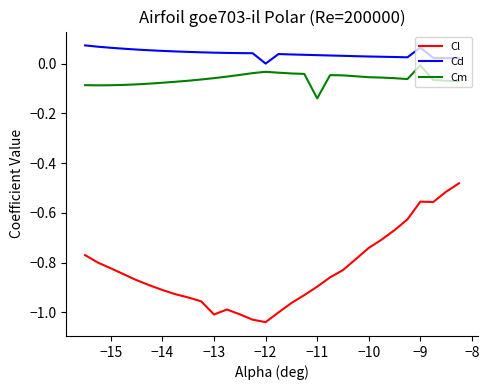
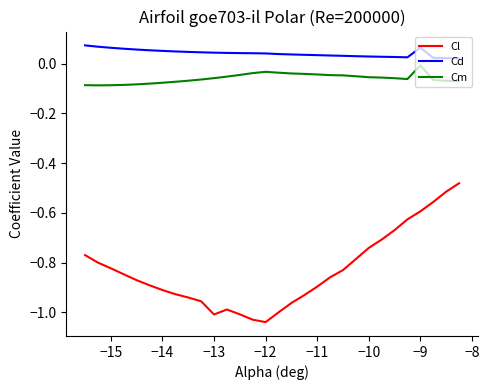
  {
    "Cl": {
      "−15": -0.82,
      "−14": -0.91,
      "−13": -1.01,
      "−12": -1.04,
      "−11": -0.90,
      "−10": -0.74,
-     "−9": -0.56
+     "−9": -0.59
    },
    "Cd": {
      "−15": 0.06,
      "−14": 0.05,
      "−13": 0.04,
-     "−12": 0.00,
+     "−12": 0.04,
      "−11": 0.03,
      "−10": 0.03
    },
    "Cm": {
      "−15": -0.09,
      "−14": -0.08,
      "−13": -0.06,
      "−12": -0.03,
-     "−11": -0.14,
+     "−11": -0.04,
      "−10": -0.05
    }
  }
